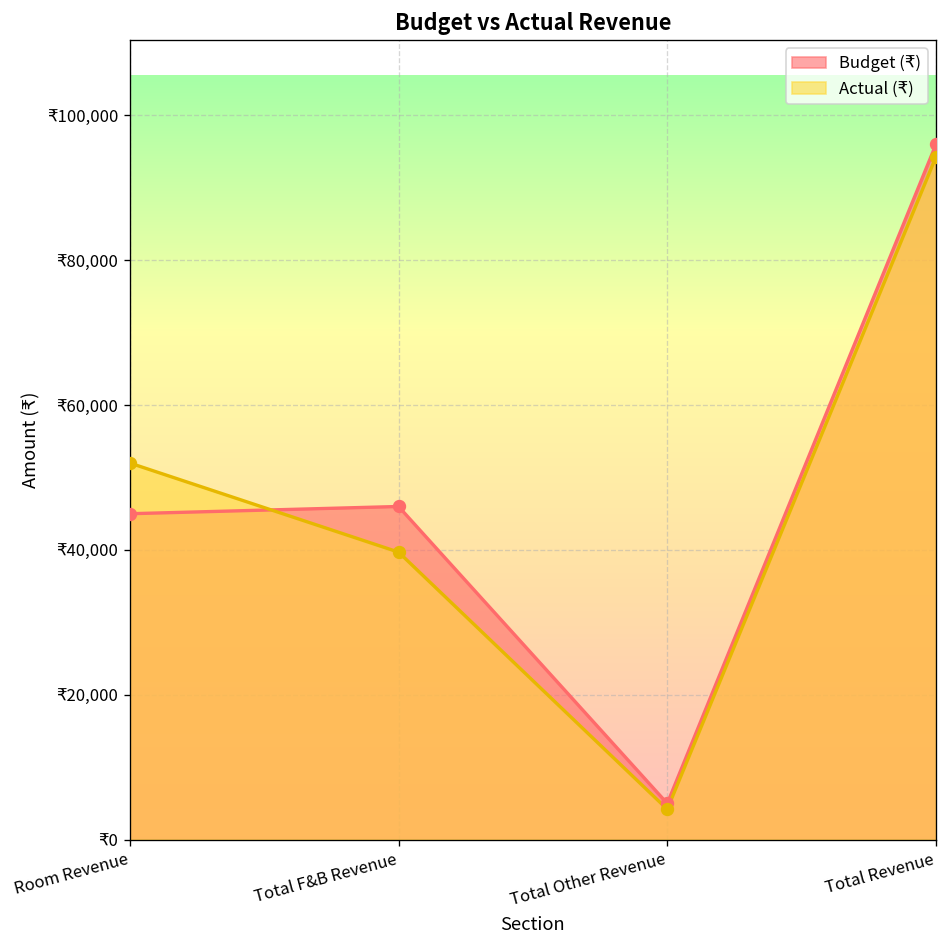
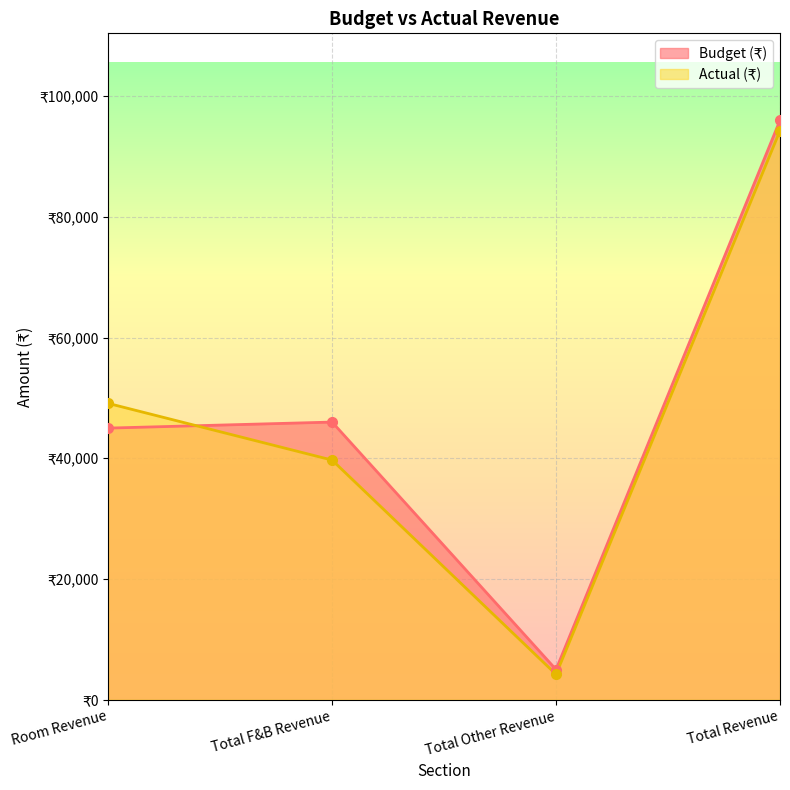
  {
    "Actual (₹)": {
-     "Room Revenue": "₹52,000"
+     "Room Revenue": "₹49,000"
    }
  }
